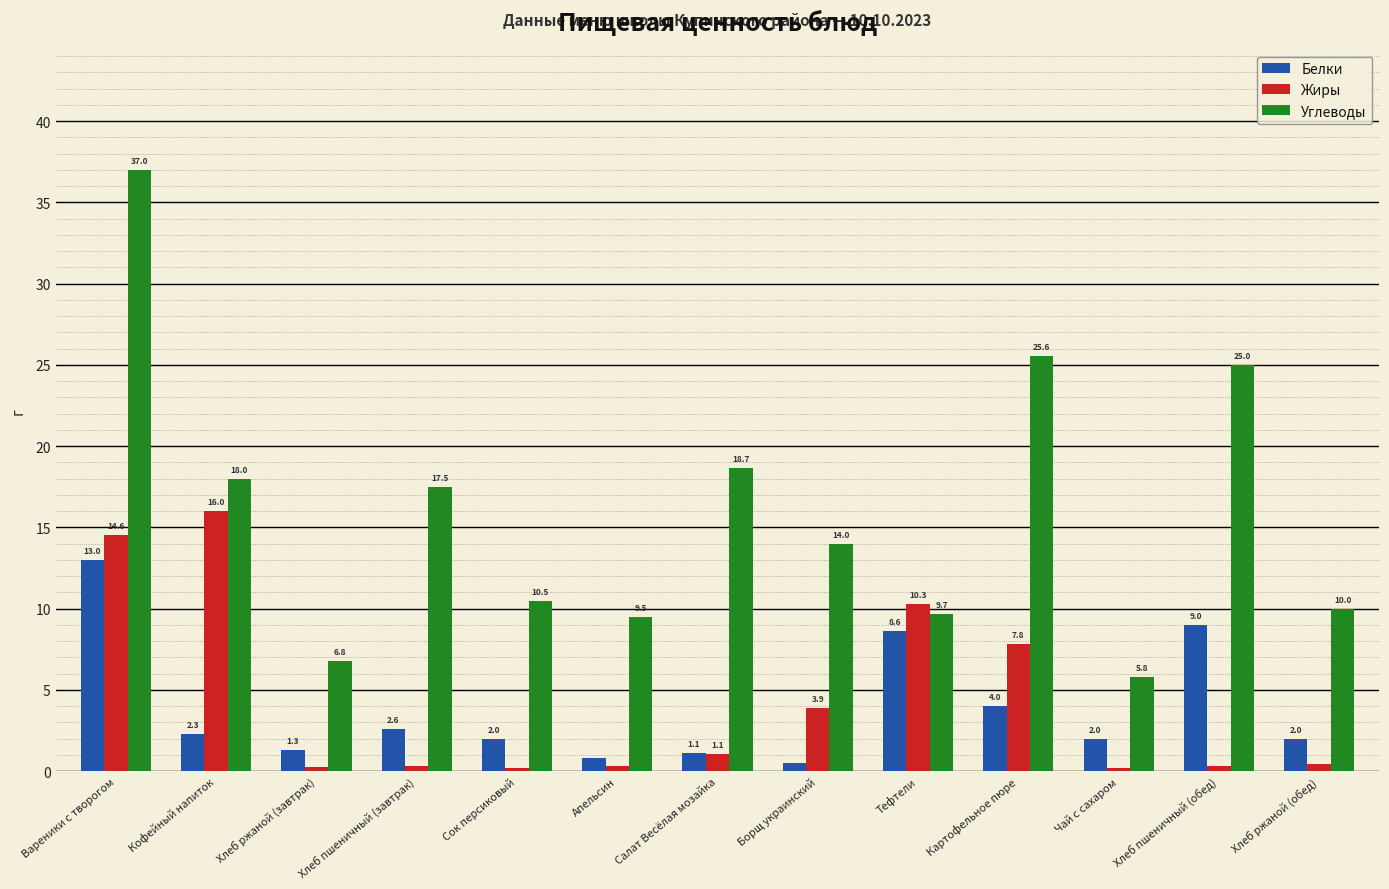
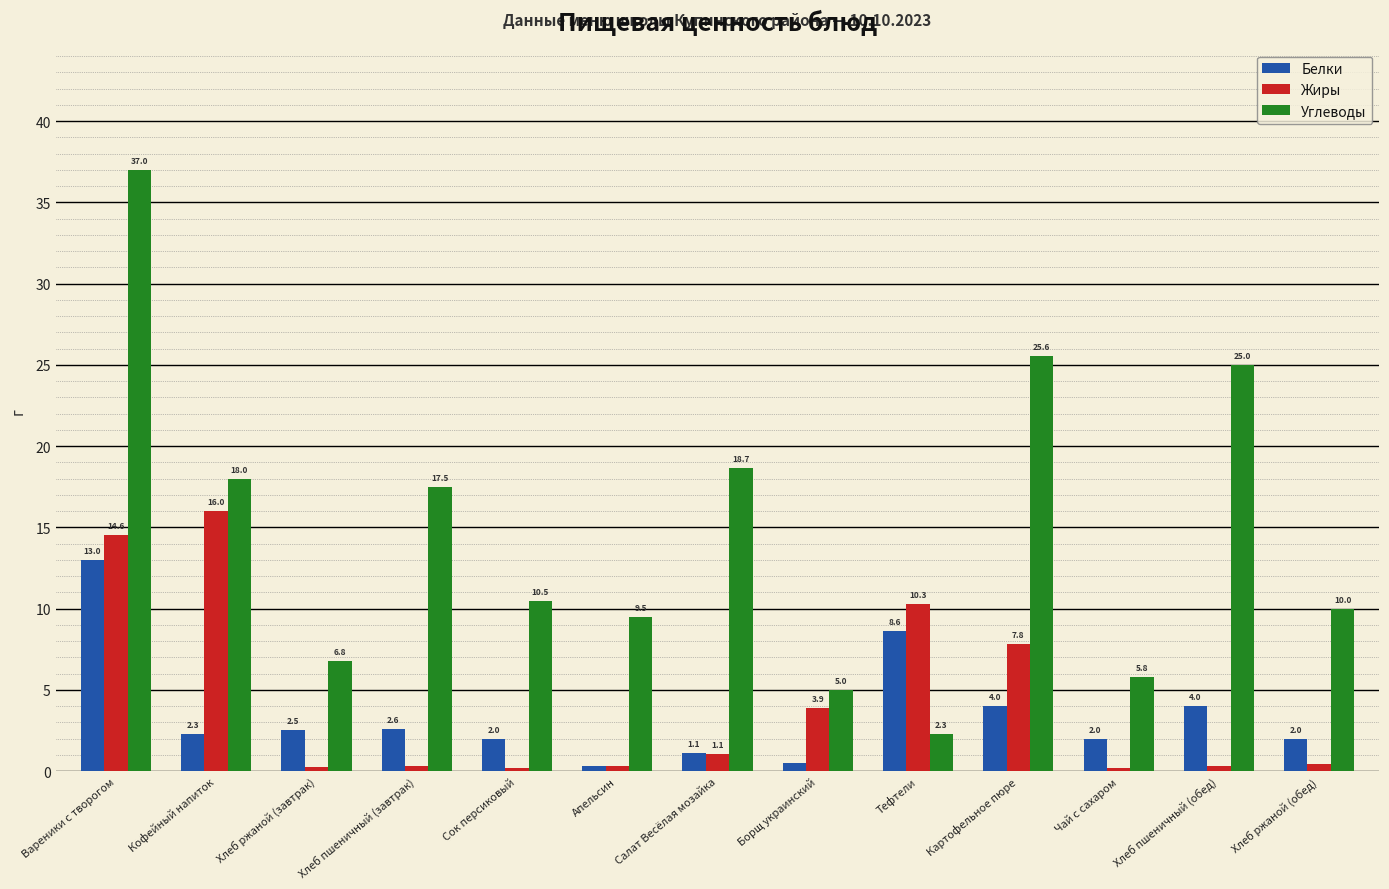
  {
    "Белки": {
      "Вареники с творогом": 13.0,
      "Кофейный напиток": 2.3,
-     "Хлеб ржаной (завтрак)": 1.3,
+     "Хлеб ржаной (завтрак)": 2.5,
      "Хлеб пшеничный (завтрак)": 2.6,
      "Сок персиковый": 2.0,
-     "Апельсин": 0.8,
+     "Апельсин": 0.3,
      "Салат Весёлая мозайка": 1.1,
      "Тефтели": 8.6,
      "Картофельное пюре": 4.0,
      "Чай с сахаром": 2.0,
-     "Хлеб пшеничный (обед)": 9.0,
+     "Хлеб пшеничный (обед)": 4.0,
      "Хлеб ржаной (обед)": 2.0
    },
    "Жиры": {
      "Вареники с творогом": 14.6,
      "Кофейный напиток": 16.0,
      "Салат Весёлая мозайка": 1.1,
      "Борщ украинский": 3.9,
      "Тефтели": 10.3,
      "Картофельное пюре": 7.8
    },
    "Углеводы": {
      "Вареники с творогом": 37.0,
      "Кофейный напиток": 18.0,
      "Хлеб ржаной (завтрак)": 6.8,
      "Хлеб пшеничный (завтрак)": 17.5,
      "Сок персиковый": 10.5,
      "Апельсин": 9.5,
      "Салат Весёлая мозайка": 18.7,
-     "Борщ украинский": 14.0,
-     "Тефтели": 9.7,
+     "Борщ украинский": 5.0,
+     "Тефтели": 2.3,
      "Картофельное пюре": 25.6,
      "Чай с сахаром": 5.8,
      "Хлеб пшеничный (обед)": 25.0,
      "Хлеб ржаной (обед)": 10.0
    }
  }
